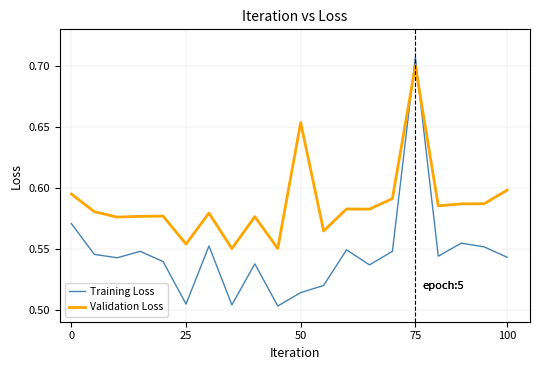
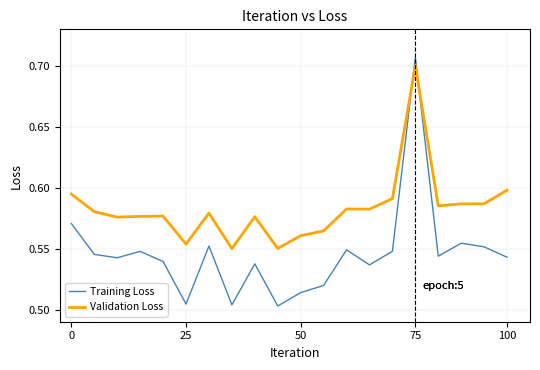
  {
    "Training Loss": {
      "0": 0.571,
      "25": 0.505,
      "50": 0.514,
      "75": 0.707,
      "100": 0.543
    },
    "Validation Loss": {
      "0": 0.595,
      "25": 0.554,
-     "50": 0.654,
+     "50": 0.561,
      "75": 0.700,
      "100": 0.598
    }
  }
